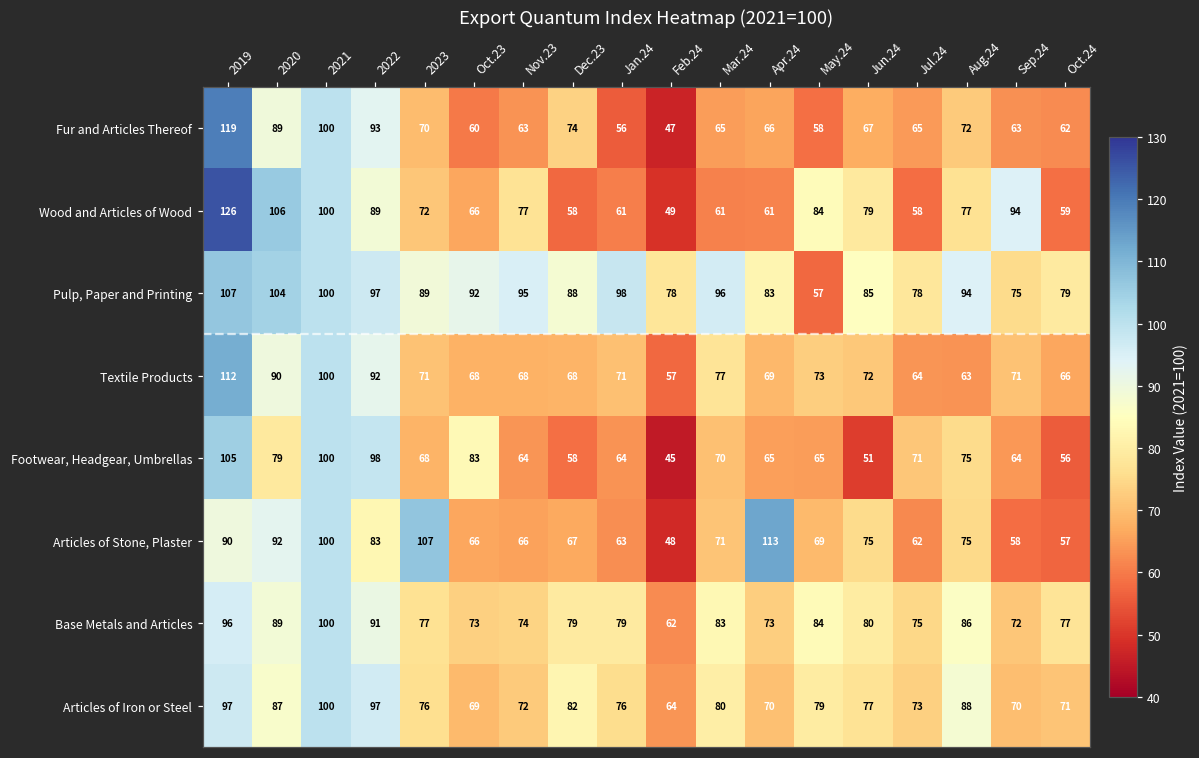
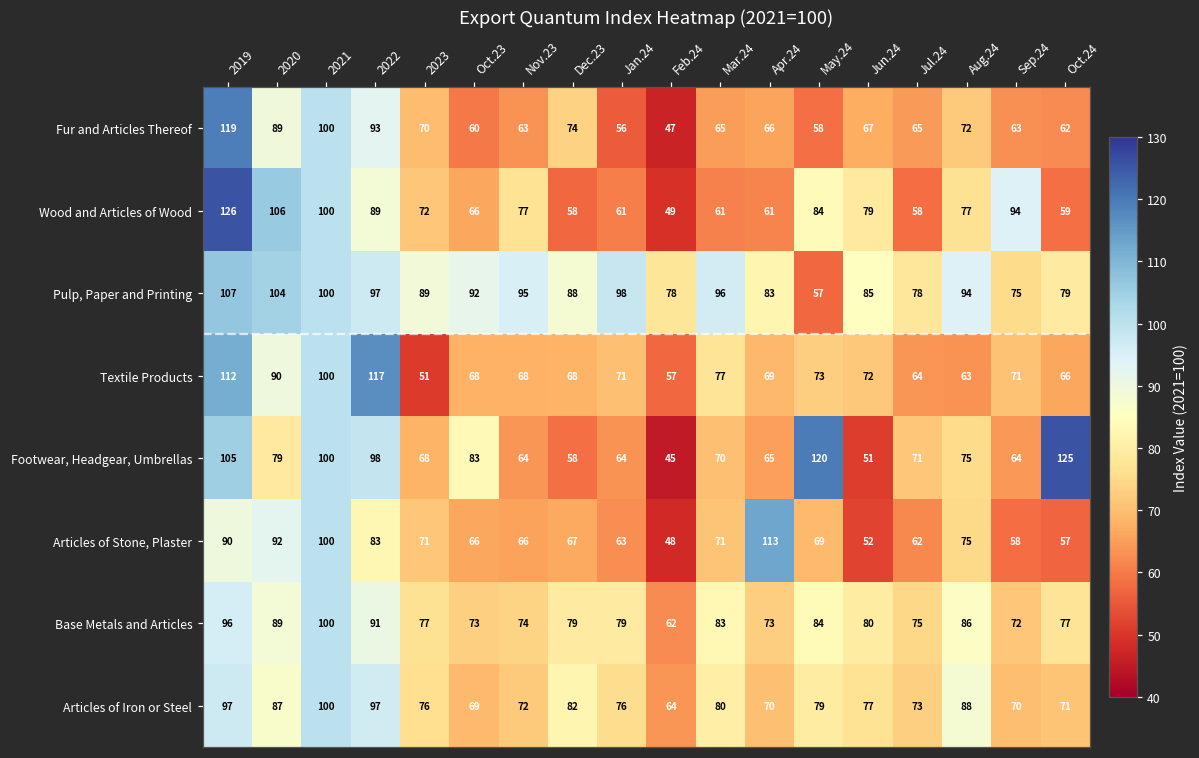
  {
    "Fur and Articles Thereof": {
      "2019": 119,
      "2020": 89,
      "2021": 100,
      "2022": 93,
      "2023": 70,
      "Oct.23": 60,
      "Nov.23": 63,
      "Dec.23": 74,
      "Jan.24": 56,
      "Feb.24": 47,
      "Mar.24": 65,
      "Apr.24": 66,
      "May.24": 58,
      "Jun.24": 67,
      "Jul.24": 65,
      "Aug.24": 72,
      "Sep.24": 63,
      "Oct.24": 62
    },
    "Wood and Articles of Wood": {
      "2019": 126,
      "2020": 106,
      "2021": 100,
      "2022": 89,
      "2023": 72,
      "Oct.23": 66,
      "Nov.23": 77,
      "Dec.23": 58,
      "Jan.24": 61,
      "Feb.24": 49,
      "Mar.24": 61,
      "Apr.24": 61,
      "May.24": 84,
      "Jun.24": 79,
      "Jul.24": 58,
      "Aug.24": 77,
      "Sep.24": 94,
      "Oct.24": 59
    },
    "Pulp, Paper and Printing": {
      "2019": 107,
      "2020": 104,
      "2021": 100,
      "2022": 97,
      "2023": 89,
      "Oct.23": 92,
      "Nov.23": 95,
      "Dec.23": 88,
      "Jan.24": 98,
      "Feb.24": 78,
      "Mar.24": 96,
      "Apr.24": 83,
      "May.24": 57,
      "Jun.24": 85,
      "Jul.24": 78,
      "Aug.24": 94,
      "Sep.24": 75,
      "Oct.24": 79
    },
    "Textile Products": {
      "2019": 112,
      "2020": 90,
      "2021": 100,
-     "2022": 92,
-     "2023": 71,
+     "2022": 117,
+     "2023": 51,
      "Oct.23": 68,
      "Nov.23": 68,
      "Dec.23": 68,
      "Jan.24": 71,
      "Feb.24": 57,
      "Mar.24": 77,
      "Apr.24": 69,
      "May.24": 73,
      "Jun.24": 72,
      "Jul.24": 64,
      "Aug.24": 63,
      "Sep.24": 71,
      "Oct.24": 66
    },
    "Footwear, Headgear, Umbrellas": {
      "2019": 105,
      "2020": 79,
      "2021": 100,
      "2022": 98,
      "2023": 68,
      "Oct.23": 83,
      "Nov.23": 64,
      "Dec.23": 58,
      "Jan.24": 64,
      "Feb.24": 45,
      "Mar.24": 70,
      "Apr.24": 65,
-     "May.24": 65,
+     "May.24": 120,
      "Jun.24": 51,
      "Jul.24": 71,
      "Aug.24": 75,
      "Sep.24": 64,
-     "Oct.24": 56
+     "Oct.24": 125
    },
    "Articles of Stone, Plaster": {
      "2019": 90,
      "2020": 92,
      "2021": 100,
      "2022": 83,
-     "2023": 107,
+     "2023": 71,
      "Oct.23": 66,
      "Nov.23": 66,
      "Dec.23": 67,
      "Jan.24": 63,
      "Feb.24": 48,
      "Mar.24": 71,
      "Apr.24": 113,
      "May.24": 69,
-     "Jun.24": 75,
+     "Jun.24": 52,
      "Jul.24": 62,
      "Aug.24": 75,
      "Sep.24": 58,
      "Oct.24": 57
    },
    "Base Metals and Articles": {
      "2019": 96,
      "2020": 89,
      "2021": 100,
      "2022": 91,
      "2023": 77,
      "Oct.23": 73,
      "Nov.23": 74,
      "Dec.23": 79,
      "Jan.24": 79,
      "Feb.24": 62,
      "Mar.24": 83,
      "Apr.24": 73,
      "May.24": 84,
      "Jun.24": 80,
      "Jul.24": 75,
      "Aug.24": 86,
      "Sep.24": 72,
      "Oct.24": 77
    },
    "Articles of Iron or Steel": {
      "2019": 97,
      "2020": 87,
      "2021": 100,
      "2022": 97,
      "2023": 76,
      "Oct.23": 69,
      "Nov.23": 72,
      "Dec.23": 82,
      "Jan.24": 76,
      "Feb.24": 64,
      "Mar.24": 80,
      "Apr.24": 70,
      "May.24": 79,
      "Jun.24": 77,
      "Jul.24": 73,
      "Aug.24": 88,
      "Sep.24": 70,
      "Oct.24": 71
    }
  }
